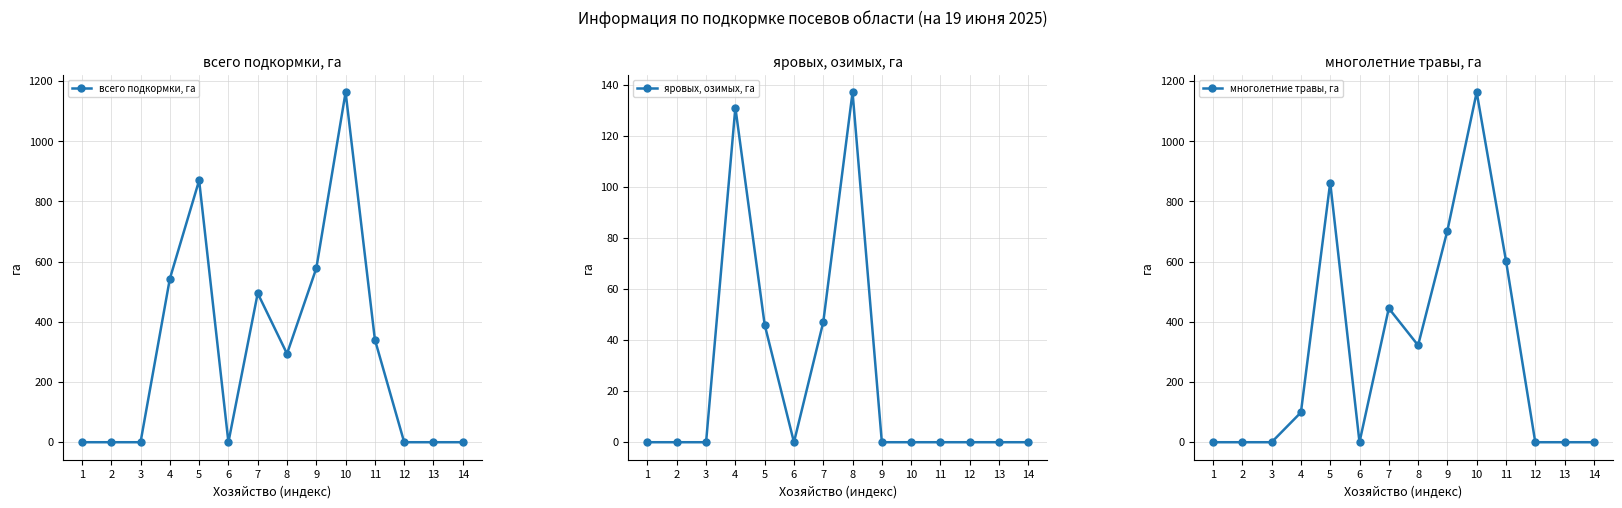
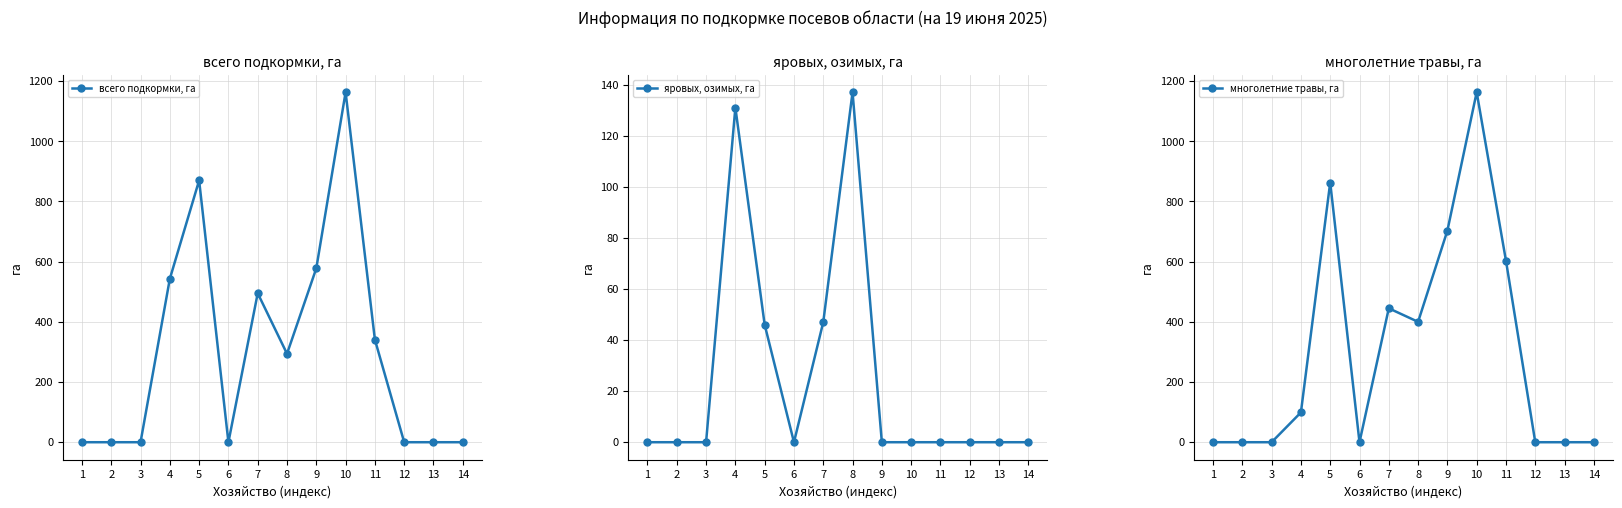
  {
    "всего подкормки, га": {
      "1": 0,
      "2": 0,
      "3": 0,
      "4": 540,
      "5": 870,
      "6": 0,
      "7": 500,
      "8": 290,
      "9": 580,
      "10": 1160,
      "11": 340,
      "12": 0,
      "13": 0,
      "14": 0
    },
    "яровых, озимых, га": {
      "1": 0,
      "2": 0,
      "3": 0,
      "4": 131,
      "5": 46,
      "6": 0,
      "7": 47,
      "8": 137,
      "9": 0,
      "10": 0,
      "11": 0,
      "12": 0,
      "13": 0,
      "14": 0
    },
    "многолетние травы, га": {
      "1": 0,
      "2": 0,
      "3": 0,
      "4": 100,
      "5": 860,
      "6": 0,
      "7": 450,
-     "8": 320,
+     "8": 400,
      "9": 700,
      "10": 1160,
      "11": 600,
      "12": 0,
      "13": 0,
      "14": 0
    }
  }
